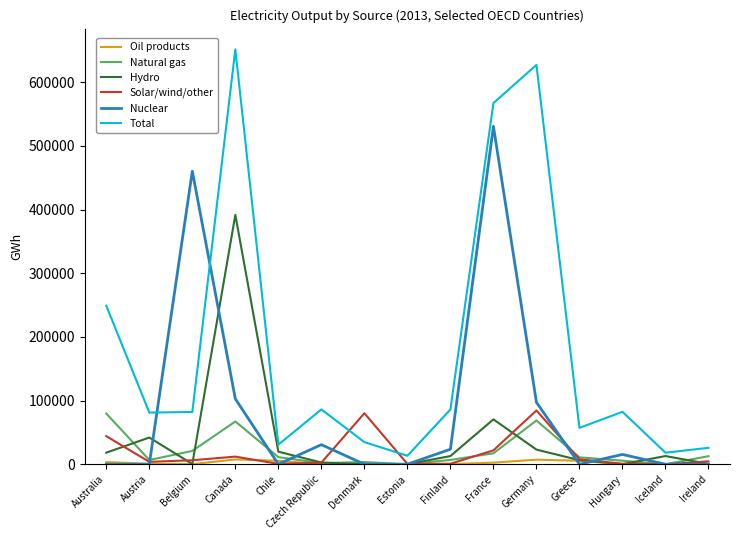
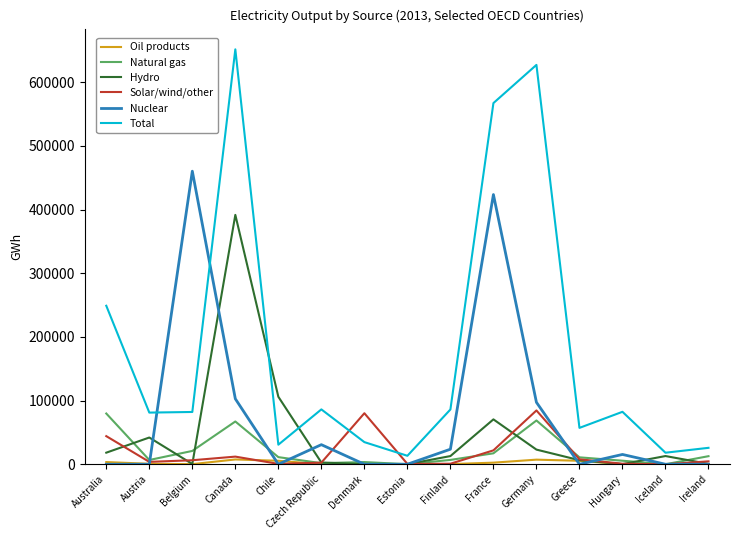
  {
    "Oil products": {
      "Canada": 10000,
      "Chile": 10000,
      "France": 0,
      "Germany": 10000
    },
    "Natural gas": {
      "Australia": 80000,
      "Belgium": 20000,
      "Canada": 70000,
      "Chile": 10000,
      "Finland": 10000,
      "France": 20000,
      "Germany": 70000,
      "Hungary": 10000,
      "Ireland": 10000
    },
    "Hydro": {
      "Australia": 20000,
      "Austria": 40000,
      "Canada": 390000,
-     "Chile": 20000,
+     "Chile": 110000,
      "Finland": 10000,
      "France": 70000,
      "Germany": 20000,
      "Iceland": 10000
    },
    "Solar/wind/other": {
      "Australia": 40000,
      "Belgium": 10000,
      "Canada": 10000,
      "Denmark": 80000,
      "France": 20000,
      "Germany": 80000,
      "Ireland": 0
    },
    "Nuclear": {
      "Belgium": 460000,
      "Canada": 100000,
      "Czech Republic": 30000,
      "Finland": 20000,
-     "France": 530000,
+     "France": 420000,
      "Germany": 100000,
      "Greece": 0,
      "Hungary": 20000
    },
    "Total": {
      "Australia": 250000,
      "Austria": 80000,
      "Belgium": 80000,
      "Canada": 650000,
      "Chile": 30000,
      "Czech Republic": 90000,
      "Denmark": 30000,
      "Estonia": 10000,
      "Finland": 90000,
      "France": 570000,
      "Germany": 630000,
      "Greece": 60000,
      "Hungary": 80000,
      "Iceland": 20000,
      "Ireland": 30000
    }
  }
